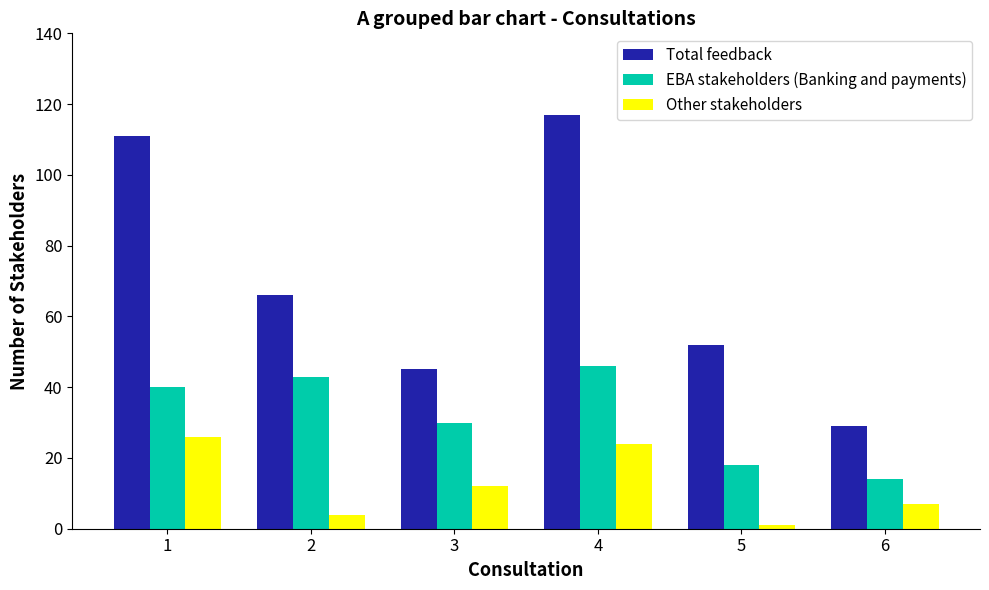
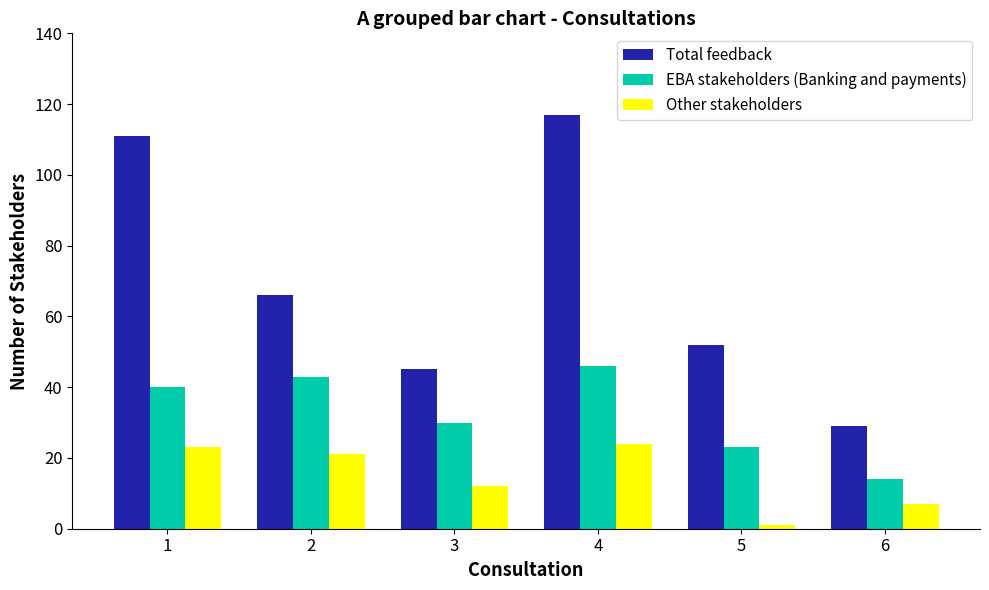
  {
    "Total feedback": {
      "1": 111,
      "2": 66,
      "3": 45,
      "4": 117,
      "5": 52,
      "6": 29
    },
    "EBA stakeholders (Banking and payments)": {
      "1": 40,
      "2": 43,
      "3": 30,
      "4": 46,
-     "5": 18,
+     "5": 23,
      "6": 14
    },
    "Other stakeholders": {
-     "1": 26,
-     "2": 4,
+     "1": 23,
+     "2": 21,
      "3": 12,
      "4": 24,
      "5": 1,
      "6": 7
    }
  }
